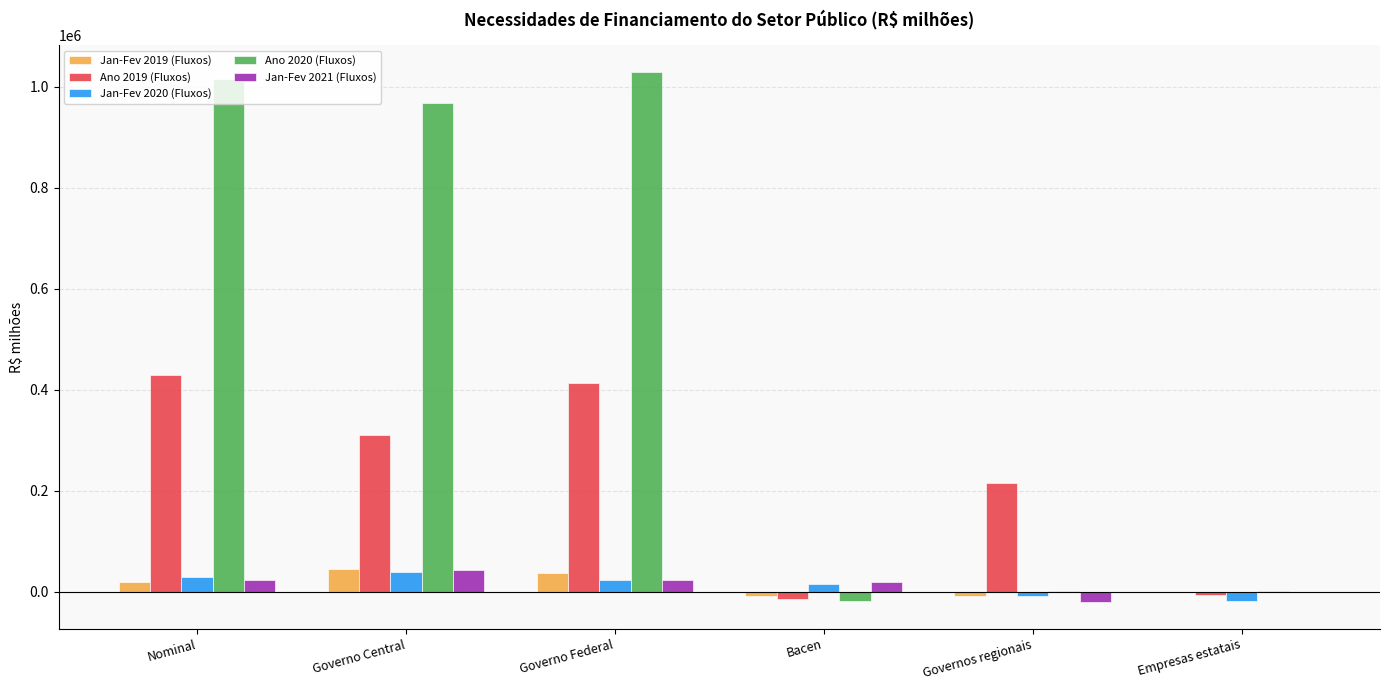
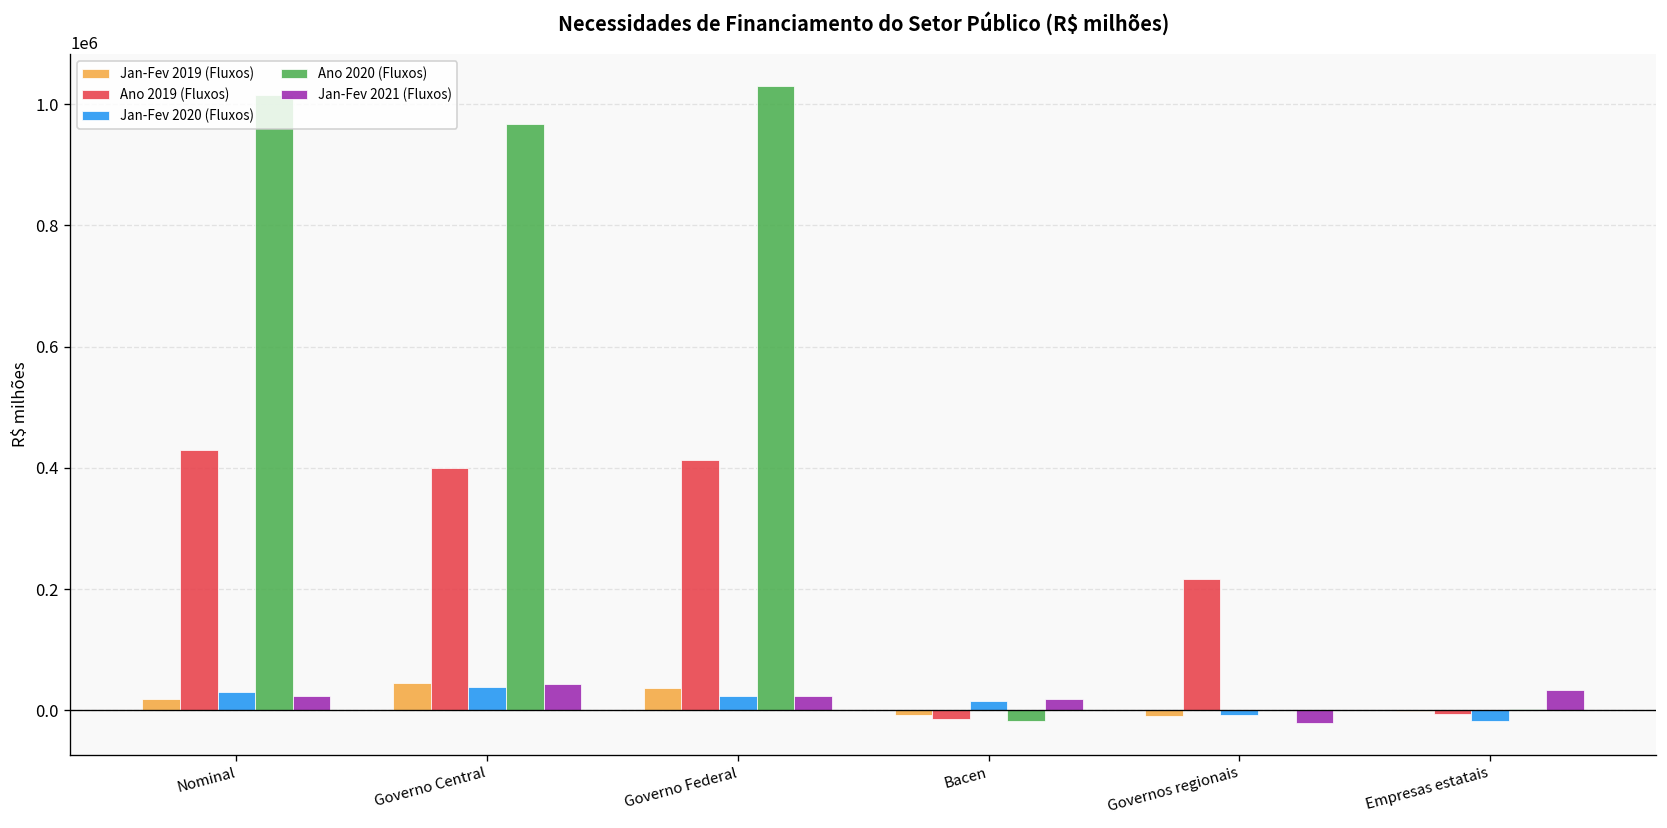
  {
    "Jan-Fev 2019 (Fluxos)": {
      "Nominal": 20000,
      "Governo Central": 50000,
      "Governo Federal": 40000,
      "Bacen": -10000,
      "Governos regionais": -10000
    },
    "Ano 2019 (Fluxos)": {
      "Nominal": 430000,
-     "Governo Central": 310000,
+     "Governo Central": 400000,
      "Governo Federal": 410000,
      "Bacen": -10000,
      "Governos regionais": 220000,
      "Empresas estatais": -10000
    },
    "Jan-Fev 2020 (Fluxos)": {
      "Nominal": 30000,
      "Governo Central": 40000,
      "Governo Federal": 20000,
      "Bacen": 20000,
      "Governos regionais": -10000,
      "Empresas estatais": -20000
    },
    "Ano 2020 (Fluxos)": {
      "Governo Central": 970000,
      "Governo Federal": 1030000,
      "Bacen": -20000
    },
    "Jan-Fev 2021 (Fluxos)": {
      "Nominal": 20000,
      "Governo Central": 40000,
      "Governo Federal": 20000,
      "Bacen": 20000,
      "Governos regionais": -20000,
-     "Empresas estatais": 0
+     "Empresas estatais": 30000
    }
  }
